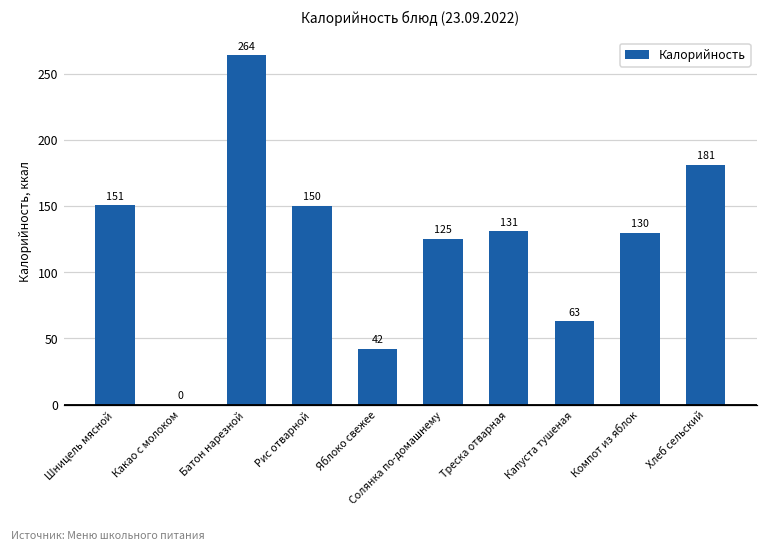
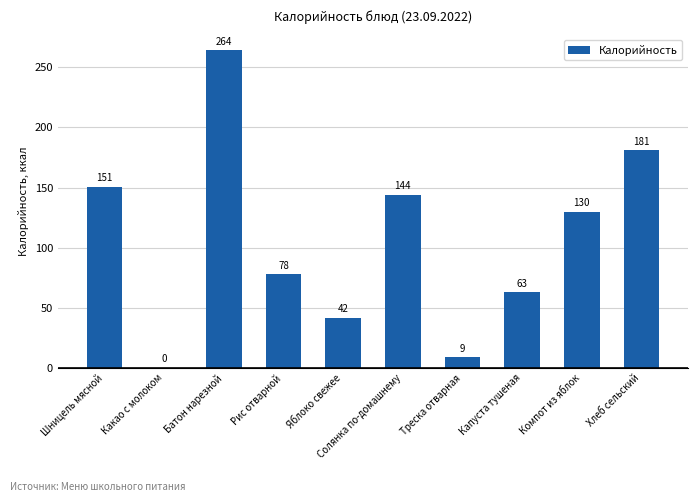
  {
    "Шницель мясной": 151,
    "Какао с молоком": 0,
    "Батон нарезной": 264,
-   "Рис отварной": 150,
+   "Рис отварной": 78,
    "Яблоко свежее": 42,
-   "Солянка по-домашнему": 125,
-   "Треска отварная": 131,
+   "Солянка по-домашнему": 144,
+   "Треска отварная": 9,
    "Капуста тушеная": 63,
    "Компот из яблок": 130,
    "Хлеб сельский": 181
  }
